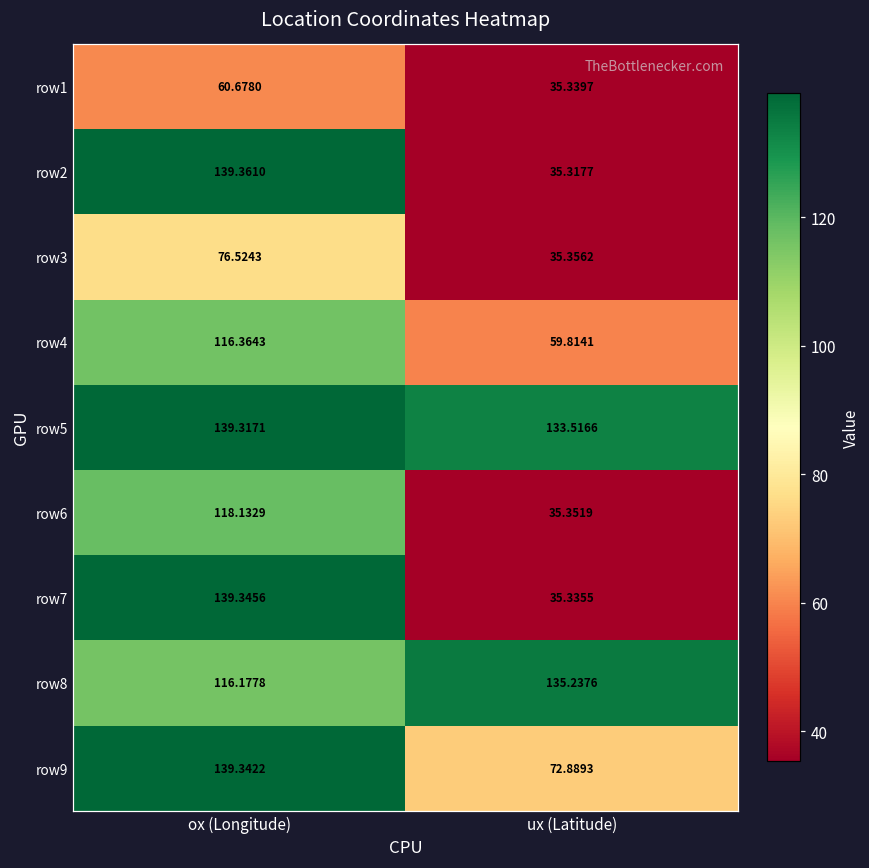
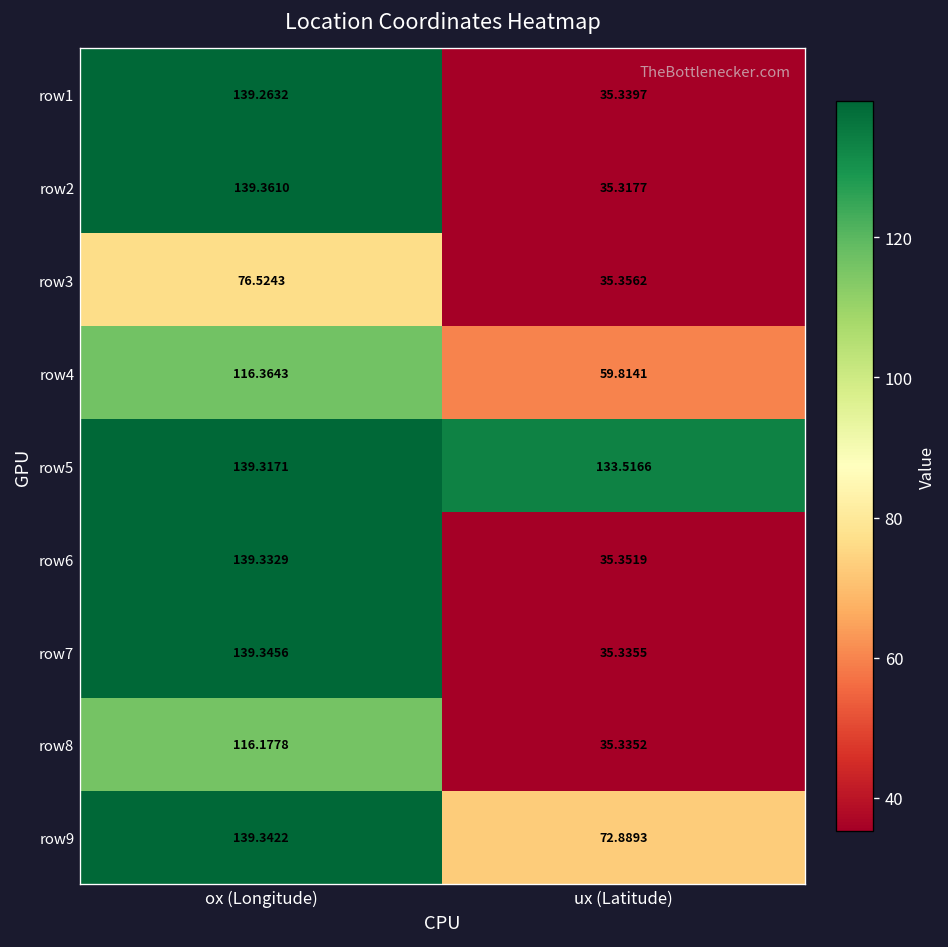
  {
    "row1": {
-     "ox (Longitude)": 60.6780
+     "ox (Longitude)": 139.2632
    },
    "row2": {
      "ox (Longitude)": 139.3610,
      "ux (Latitude)": 35.3177
    },
    "row3": {
      "ox (Longitude)": 76.5243,
      "ux (Latitude)": 35.3562
    },
    "row4": {
      "ox (Longitude)": 116.3643,
      "ux (Latitude)": 59.8141
    },
    "row5": {
      "ox (Longitude)": 139.3171,
      "ux (Latitude)": 133.5166
    },
    "row6": {
-     "ox (Longitude)": 118.1329,
+     "ox (Longitude)": 139.3329,
      "ux (Latitude)": 35.3519
    },
    "row7": {
      "ox (Longitude)": 139.3456,
      "ux (Latitude)": 35.3355
    },
    "row8": {
      "ox (Longitude)": 116.1778,
-     "ux (Latitude)": 135.2376
+     "ux (Latitude)": 35.3352
    },
    "row9": {
      "ox (Longitude)": 139.3422,
      "ux (Latitude)": 72.8893
    }
  }
